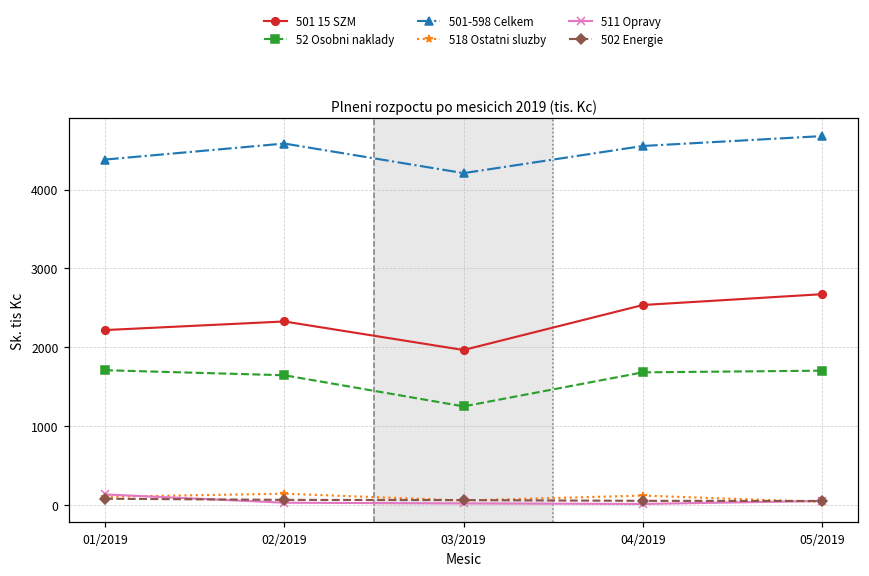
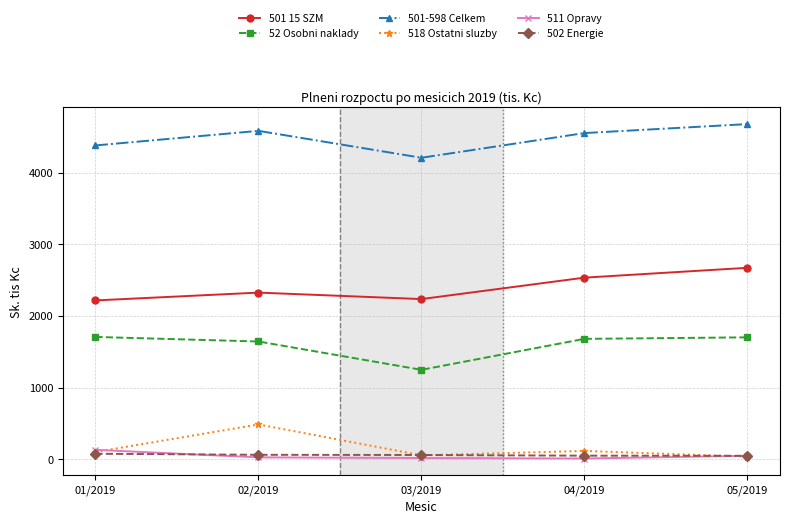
  {
    "501 15 SZM": {
      "01/2019": 2200,
      "02/2019": 2300,
-     "03/2019": 2000,
+     "03/2019": 2200,
      "04/2019": 2500,
      "05/2019": 2700
    },
    "52 Osobni naklady": {
      "01/2019": 1700,
      "02/2019": 1600,
      "03/2019": 1200,
      "04/2019": 1700,
      "05/2019": 1700
    },
    "501-598 Celkem": {
      "01/2019": 4400,
      "02/2019": 4600,
      "03/2019": 4200,
      "04/2019": 4600,
      "05/2019": 4700
    },
    "518 Ostatni sluzby": {
-     "02/2019": 100,
+     "02/2019": 500,
      "04/2019": 100
    },
    "511 Opravy": {
      "02/2019": 0,
      "03/2019": 0,
      "04/2019": 0
    },
    "502 Energie": {
      "02/2019": 100,
      "04/2019": 100
    }
  }
